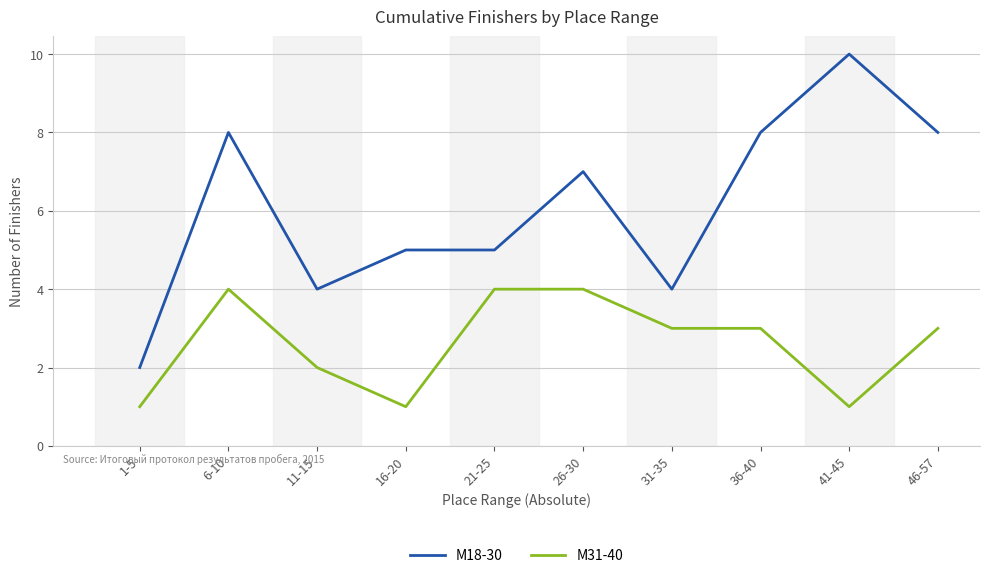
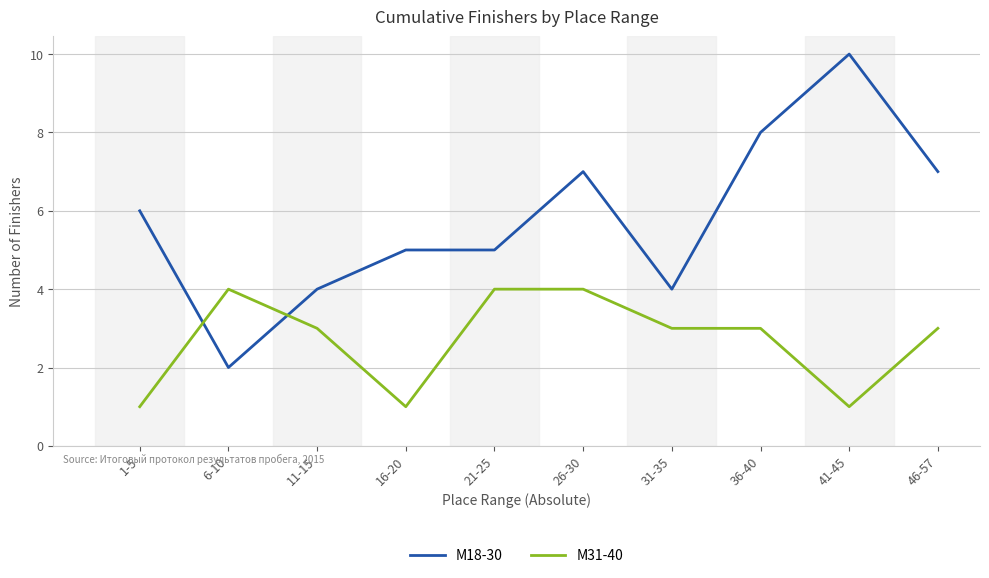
  {
    "М18-30": {
-     "1-5": 2,
-     "6-10": 8,
+     "1-5": 6,
+     "6-10": 2,
      "11-15": 4,
      "16-20": 5,
      "21-25": 5,
      "26-30": 7,
      "31-35": 4,
      "36-40": 8,
      "41-45": 10,
-     "46-57": 8
+     "46-57": 7
    },
    "М31-40": {
      "1-5": 1,
      "6-10": 4,
-     "11-15": 2,
+     "11-15": 3,
      "16-20": 1,
      "21-25": 4,
      "26-30": 4,
      "31-35": 3,
      "36-40": 3,
      "41-45": 1,
      "46-57": 3
    }
  }
